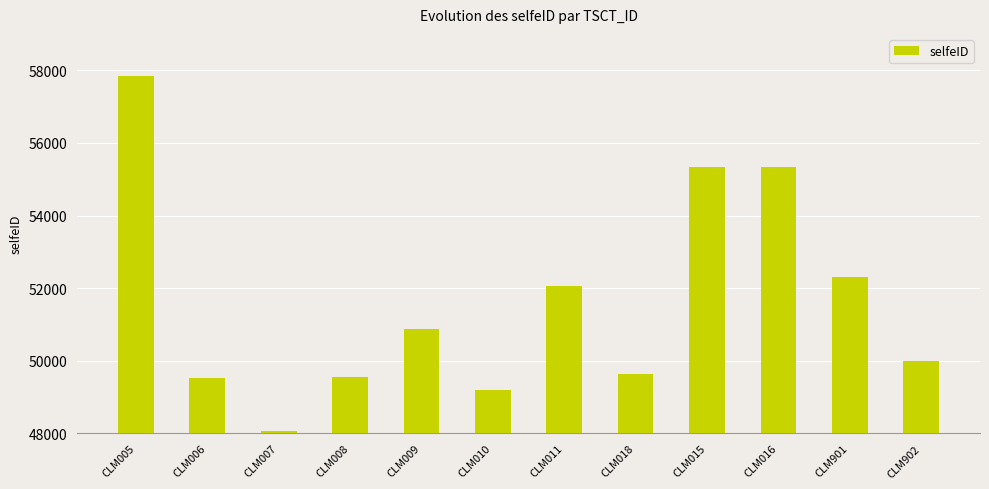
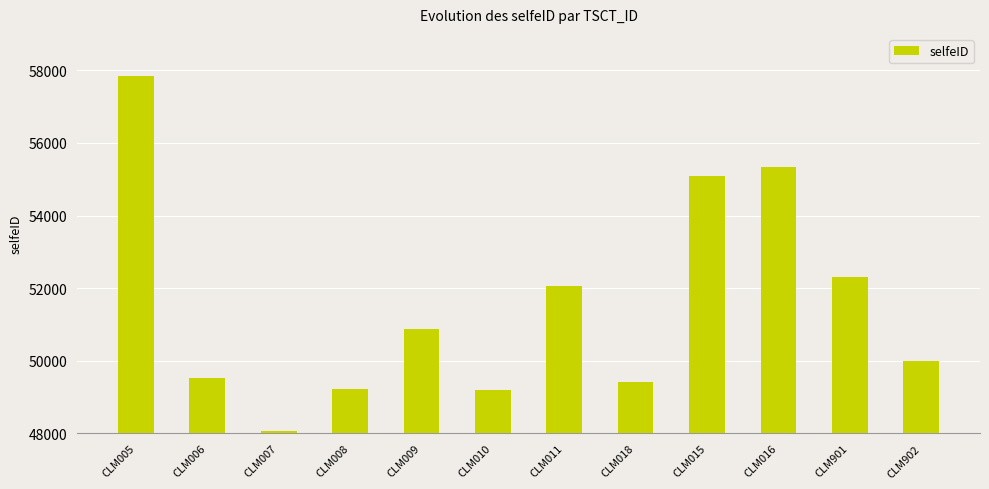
  {
    "CLM005": 57800,
    "CLM006": 49500,
    "CLM007": 48100,
-   "CLM008": 49600,
+   "CLM008": 49200,
    "CLM009": 50900,
    "CLM010": 49200,
    "CLM011": 52100,
-   "CLM018": 49700,
-   "CLM015": 55300,
+   "CLM018": 49400,
+   "CLM015": 55100,
    "CLM016": 55300,
    "CLM901": 52300,
    "CLM902": 50000
  }
